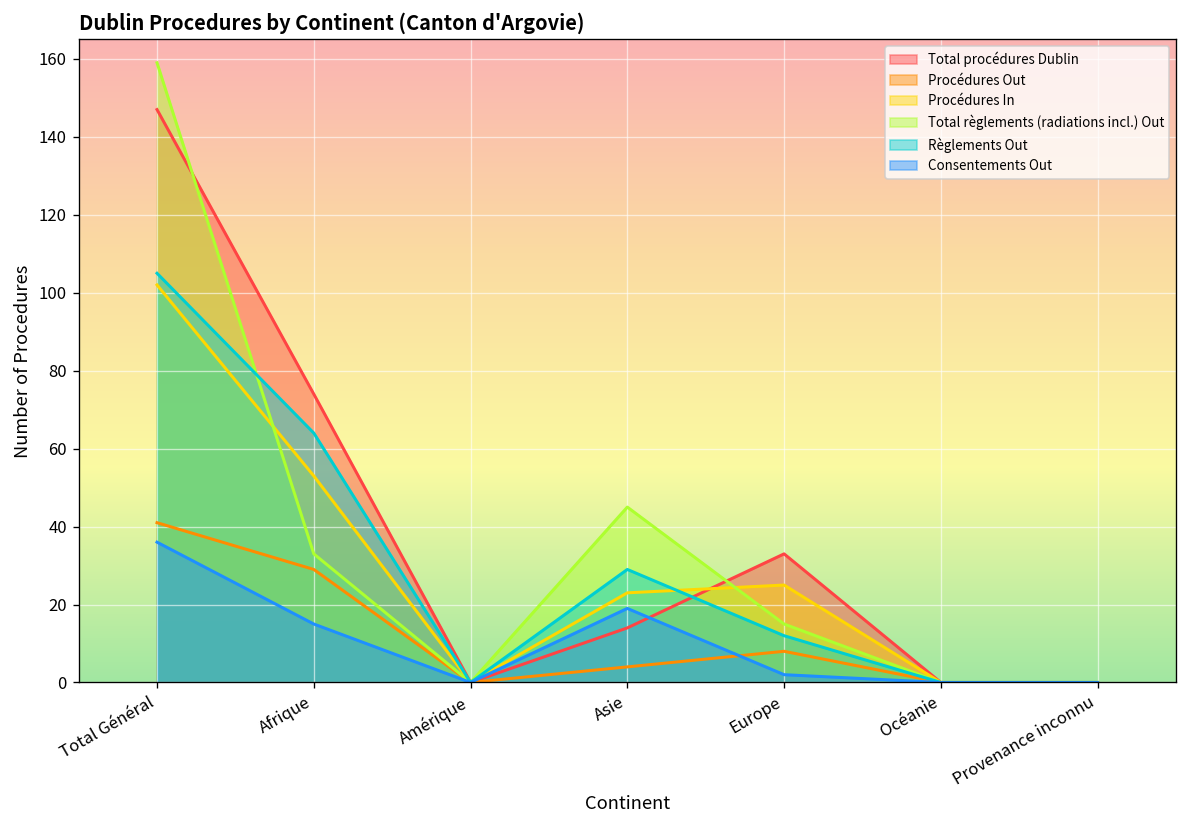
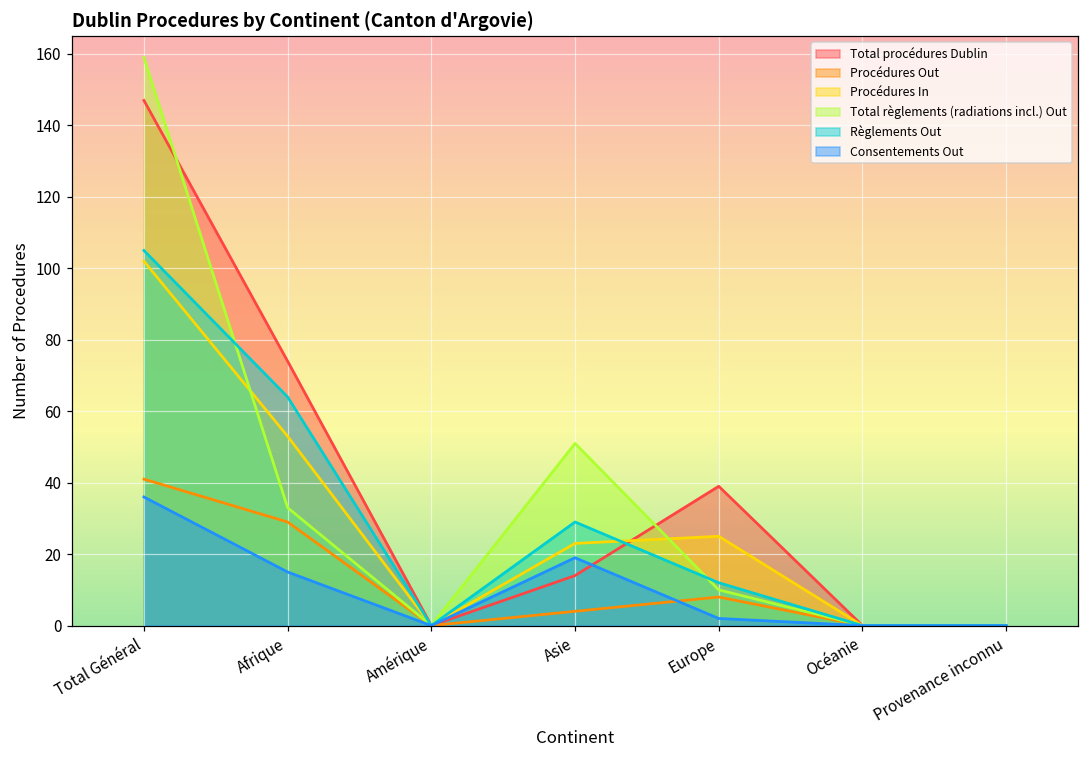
  {
    "Total procédures Dublin": {
      "Total Général": 147,
      "Afrique": 74,
      "Asie": 14,
-     "Europe": 33
+     "Europe": 39
    },
    "Total règlements (radiations incl.) Out": {
      "Total Général": 159,
      "Afrique": 33,
-     "Asie": 45,
-     "Europe": 15
+     "Asie": 51,
+     "Europe": 10
    }
  }
